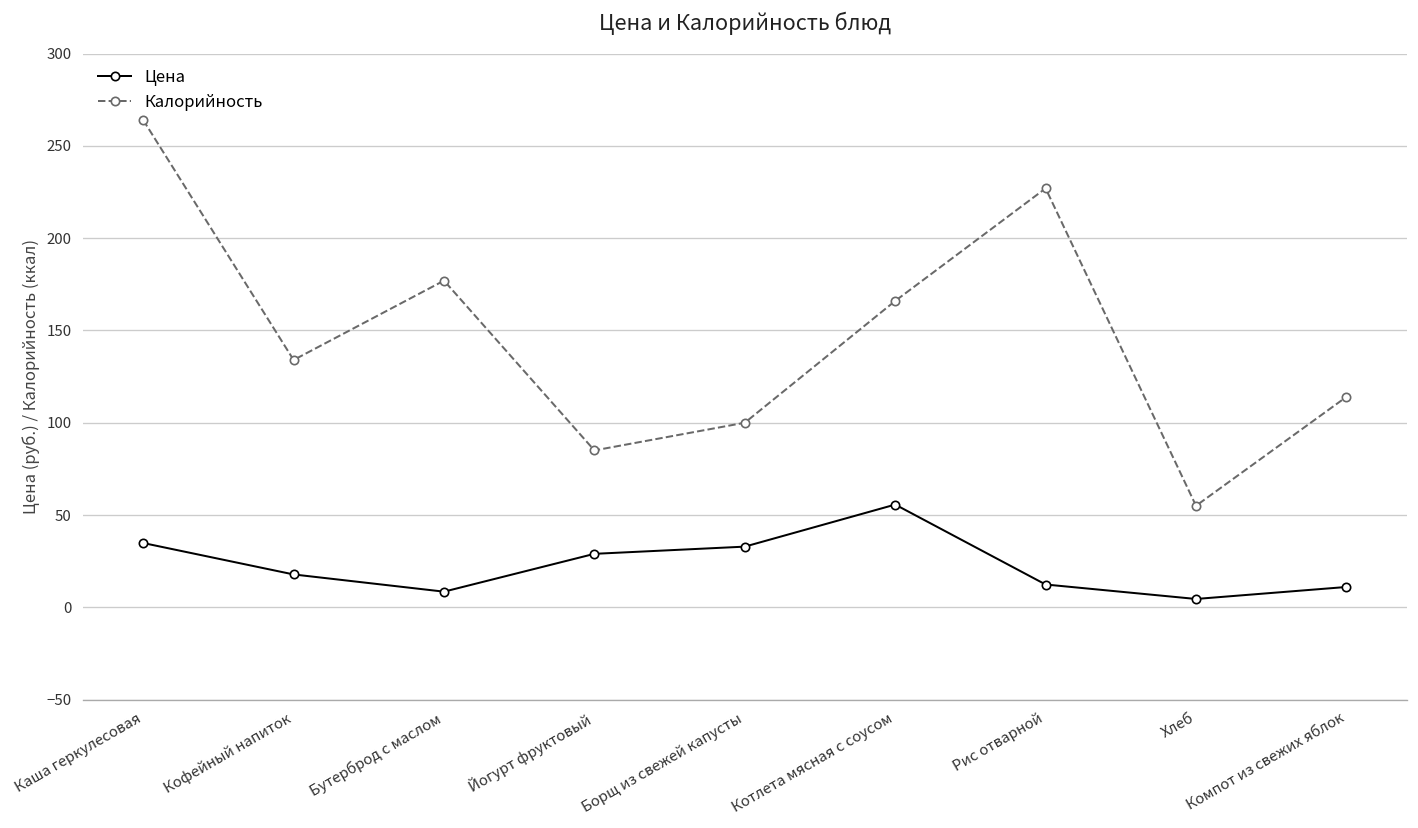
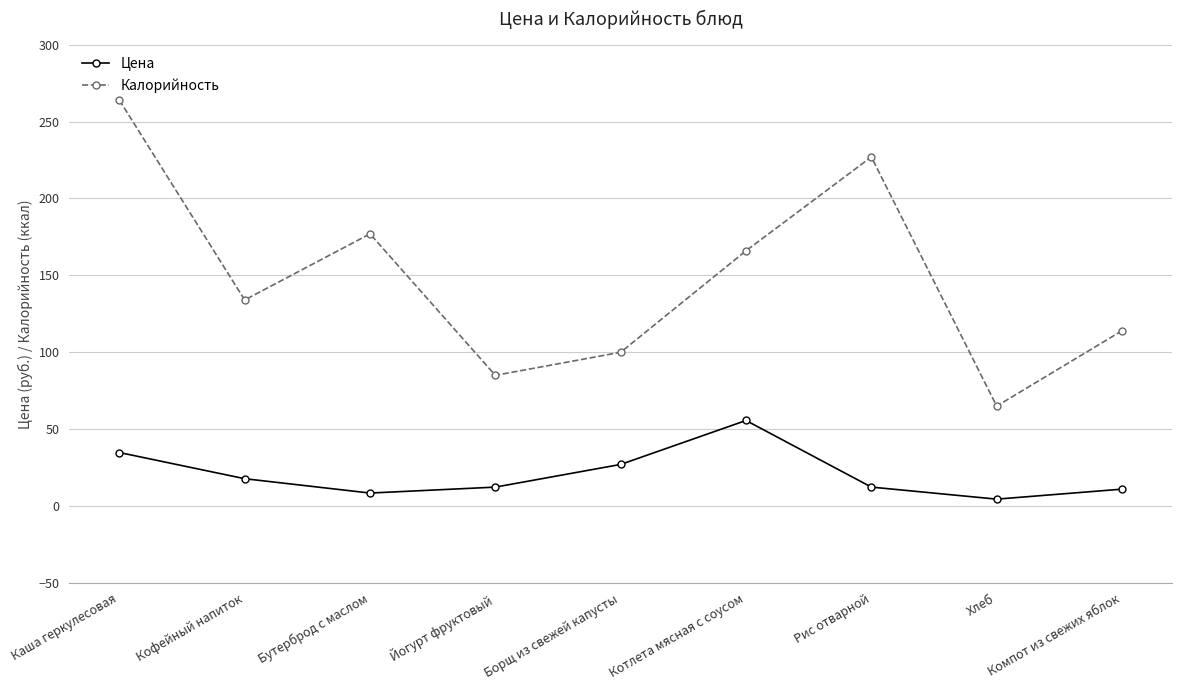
  {
    "Цена": {
      "Каша геркулесовая": 35,
      "Кофейный напиток": 18,
      "Бутерброд с маслом": 8,
-     "Йогурт фруктовый": 29,
-     "Борщ из свежей капусты": 33,
+     "Йогурт фруктовый": 12,
+     "Борщ из свежей капусты": 27,
      "Котлета мясная с соусом": 56,
      "Рис отварной": 12,
      "Хлеб": 5,
      "Компот из свежих яблок": 11
    },
    "Калорийность": {
      "Каша геркулесовая": 264,
      "Кофейный напиток": 134,
      "Бутерброд с маслом": 177,
      "Йогурт фруктовый": 85,
      "Борщ из свежей капусты": 100,
      "Котлета мясная с соусом": 166,
      "Рис отварной": 227,
-     "Хлеб": 55,
+     "Хлеб": 65,
      "Компот из свежих яблок": 114
    }
  }
